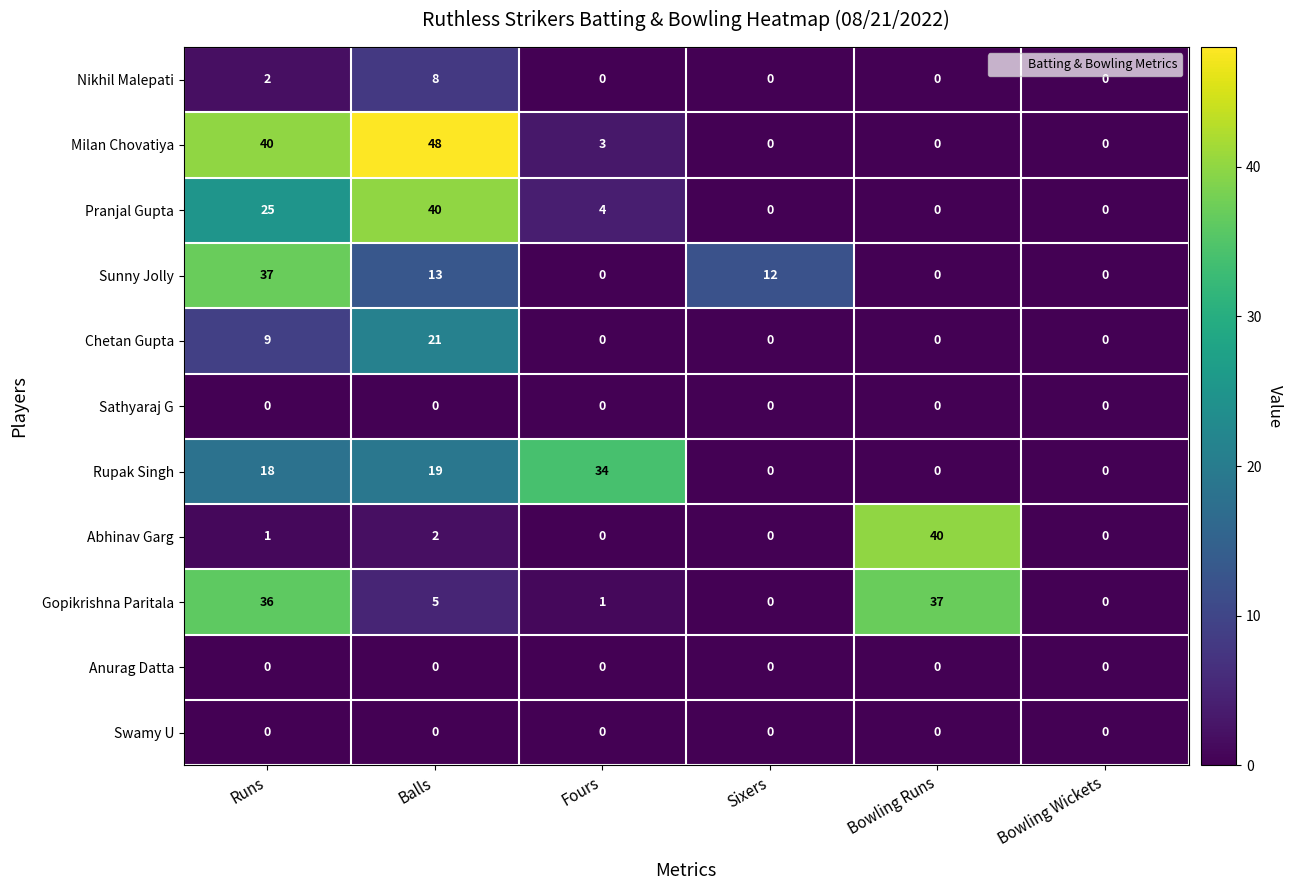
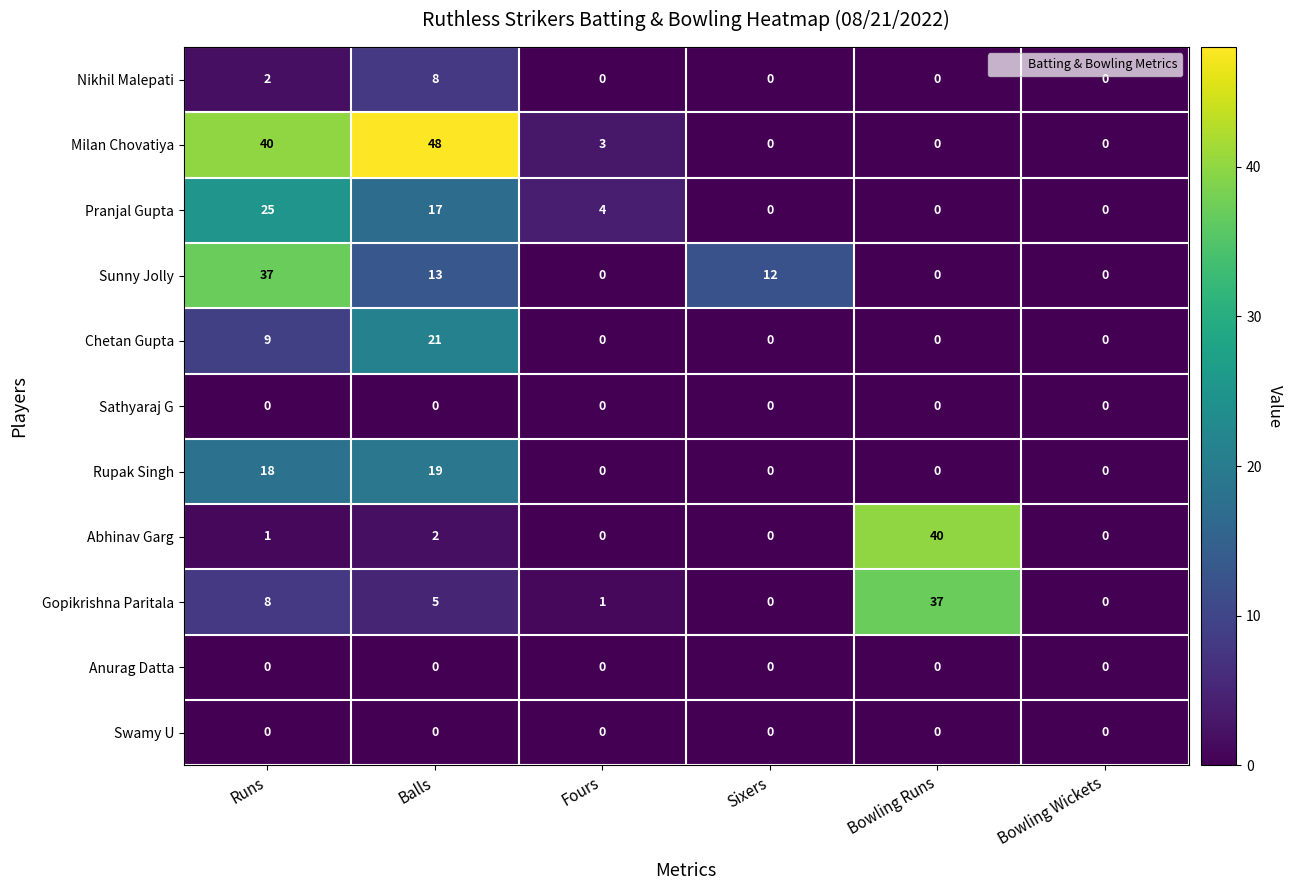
  {
    "Nikhil Malepati": {
      "Runs": 2,
      "Balls": 8,
      "Fours": 0,
      "Sixers": 0,
      "Bowling Runs": 0
    },
    "Milan Chovatiya": {
      "Runs": 40,
      "Balls": 48,
      "Fours": 3,
      "Sixers": 0,
      "Bowling Runs": 0,
      "Bowling Wickets": 0
    },
    "Pranjal Gupta": {
      "Runs": 25,
-     "Balls": 40,
+     "Balls": 17,
      "Fours": 4,
      "Sixers": 0,
      "Bowling Runs": 0,
      "Bowling Wickets": 0
    },
    "Sunny Jolly": {
      "Runs": 37,
      "Balls": 13,
      "Fours": 0,
      "Sixers": 12,
      "Bowling Runs": 0,
      "Bowling Wickets": 0
    },
    "Chetan Gupta": {
      "Runs": 9,
      "Balls": 21,
      "Fours": 0,
      "Sixers": 0,
      "Bowling Runs": 0,
      "Bowling Wickets": 0
    },
    "Sathyaraj G": {
      "Runs": 0,
      "Balls": 0,
      "Fours": 0,
      "Sixers": 0,
      "Bowling Runs": 0,
      "Bowling Wickets": 0
    },
    "Rupak Singh": {
      "Runs": 18,
      "Balls": 19,
-     "Fours": 34,
+     "Fours": 0,
      "Sixers": 0,
      "Bowling Runs": 0,
      "Bowling Wickets": 0
    },
    "Abhinav Garg": {
      "Runs": 1,
      "Balls": 2,
      "Fours": 0,
      "Sixers": 0,
      "Bowling Runs": 40,
      "Bowling Wickets": 0
    },
    "Gopikrishna Paritala": {
-     "Runs": 36,
+     "Runs": 8,
      "Balls": 5,
      "Fours": 1,
      "Sixers": 0,
      "Bowling Runs": 37,
      "Bowling Wickets": 0
    },
    "Anurag Datta": {
      "Runs": 0,
      "Balls": 0,
      "Fours": 0,
      "Sixers": 0,
      "Bowling Runs": 0,
      "Bowling Wickets": 0
    },
    "Swamy U": {
      "Runs": 0,
      "Balls": 0,
      "Fours": 0,
      "Sixers": 0,
      "Bowling Runs": 0,
      "Bowling Wickets": 0
    }
  }
